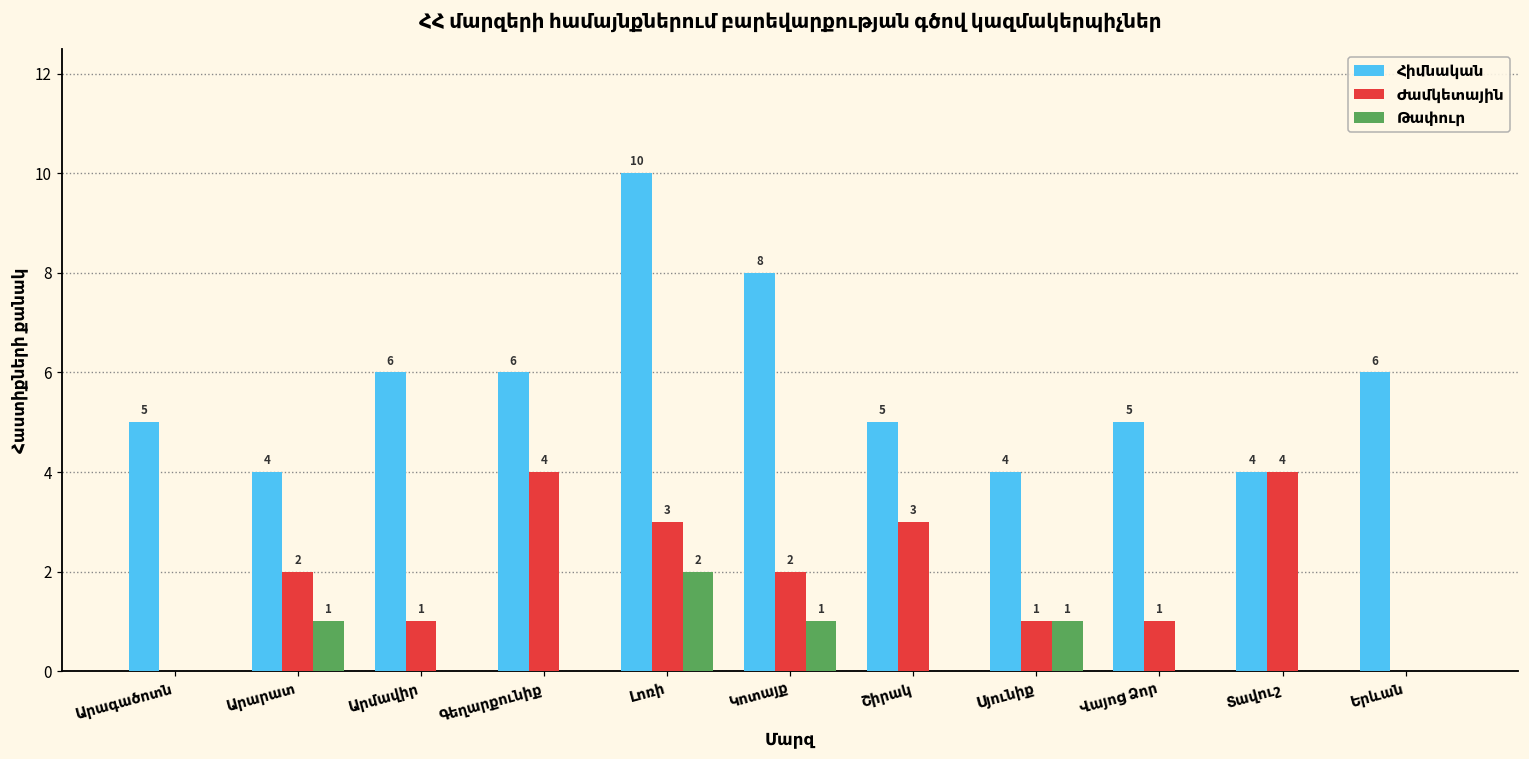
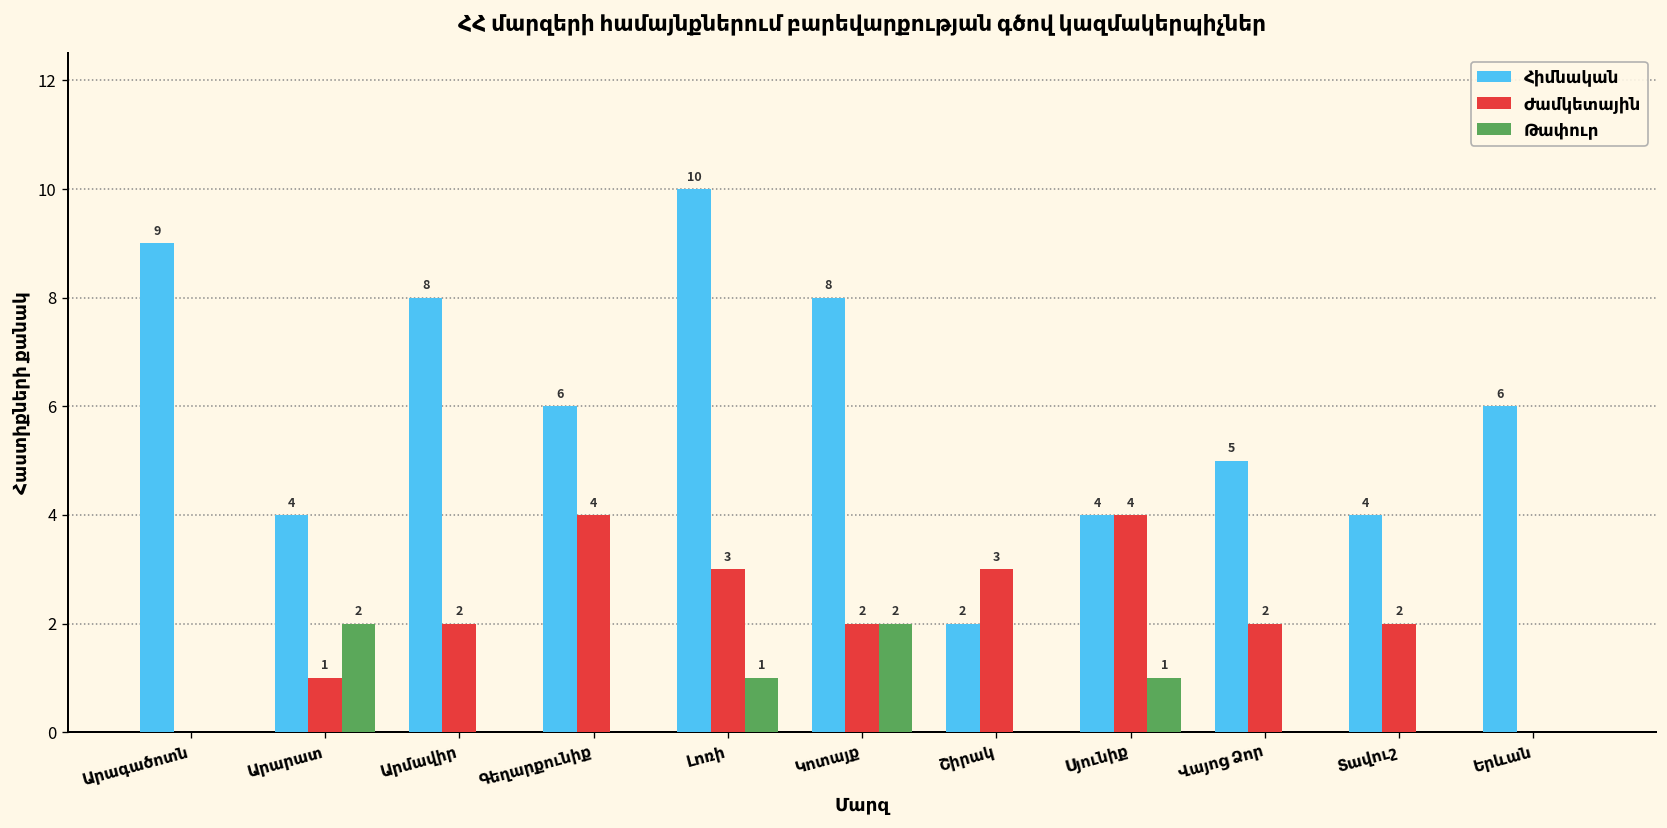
  {
    "Հիմնական": {
-     "Արագածոտն": 5,
+     "Արագածոտն": 9,
      "Արարատ": 4,
-     "Արմավիր": 6,
+     "Արմավիր": 8,
      "Գեղարքունիք": 6,
      "Լոռի": 10,
      "Կոտայք": 8,
-     "Շիրակ": 5,
+     "Շիրակ": 2,
      "Սյունիք": 4,
      "Վայոց Ձոր": 5,
      "Տավուշ": 4,
      "Երևան": 6
    },
    "Ժամկետային": {
-     "Արարատ": 2,
-     "Արմավիր": 1,
+     "Արարատ": 1,
+     "Արմավիր": 2,
      "Գեղարքունիք": 4,
      "Լոռի": 3,
      "Կոտայք": 2,
      "Շիրակ": 3,
-     "Սյունիք": 1,
-     "Վայոց Ձոր": 1,
-     "Տավուշ": 4
+     "Սյունիք": 4,
+     "Վայոց Ձոր": 2,
+     "Տավուշ": 2
    },
    "Թափուր": {
-     "Արարատ": 1,
-     "Լոռի": 2,
-     "Կոտայք": 1,
+     "Արարատ": 2,
+     "Լոռի": 1,
+     "Կոտայք": 2,
      "Սյունիք": 1
    }
  }
